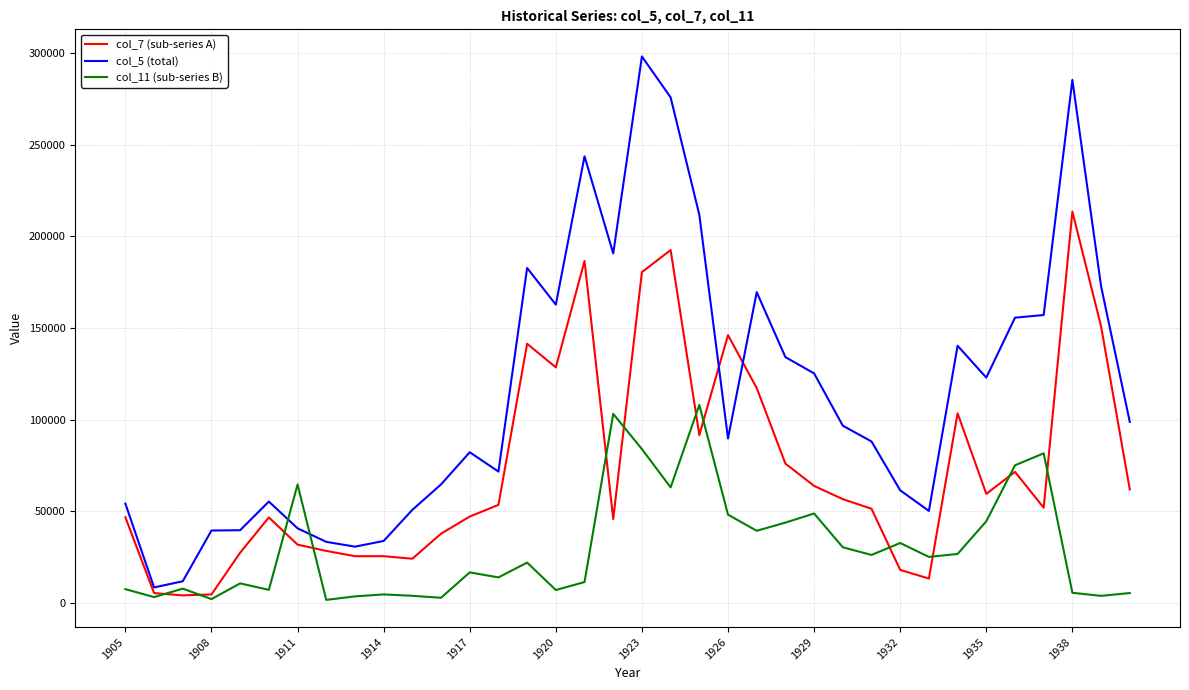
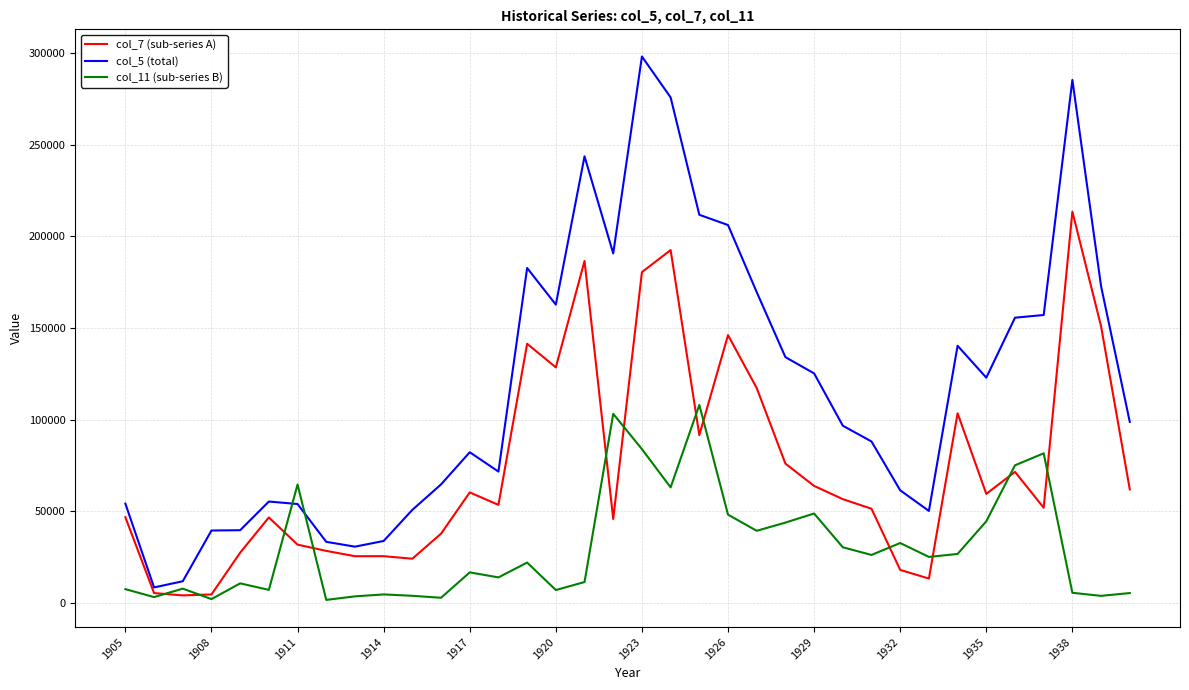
  {
    "col_7 (sub-series A)": {
      "1905": 47000,
      "1908": 5000,
      "1911": 32000,
      "1914": 25000,
-     "1917": 47000,
+     "1917": 60000,
      "1920": 128000,
      "1923": 180000,
      "1926": 146000,
      "1929": 64000,
      "1932": 18000,
      "1935": 59000,
      "1938": 213000
    },
    "col_5 (total)": {
      "1905": 54000,
      "1908": 39000,
-     "1911": 41000,
+     "1911": 54000,
      "1914": 34000,
      "1917": 82000,
      "1920": 163000,
      "1923": 298000,
-     "1926": 90000,
+     "1926": 206000,
      "1929": 125000,
      "1932": 61000,
      "1935": 123000,
      "1938": 285000
    },
    "col_11 (sub-series B)": {
      "1905": 7000,
      "1908": 2000,
      "1911": 65000,
      "1914": 5000,
      "1917": 17000,
      "1920": 7000,
      "1923": 84000,
      "1926": 48000,
      "1929": 49000,
      "1932": 33000,
      "1935": 44000,
      "1938": 5000
    }
  }
